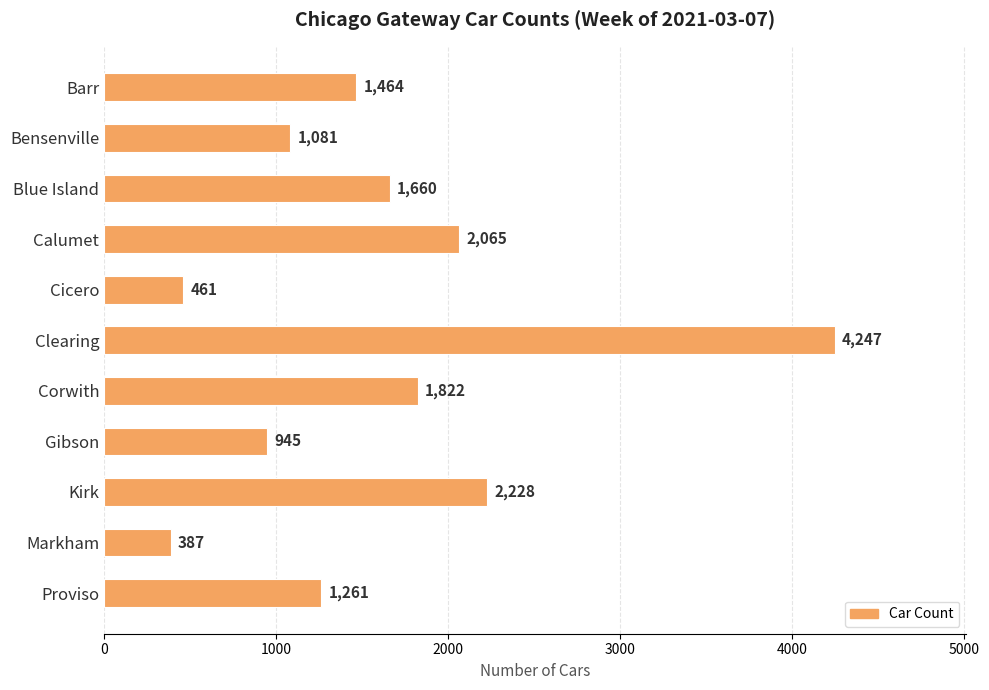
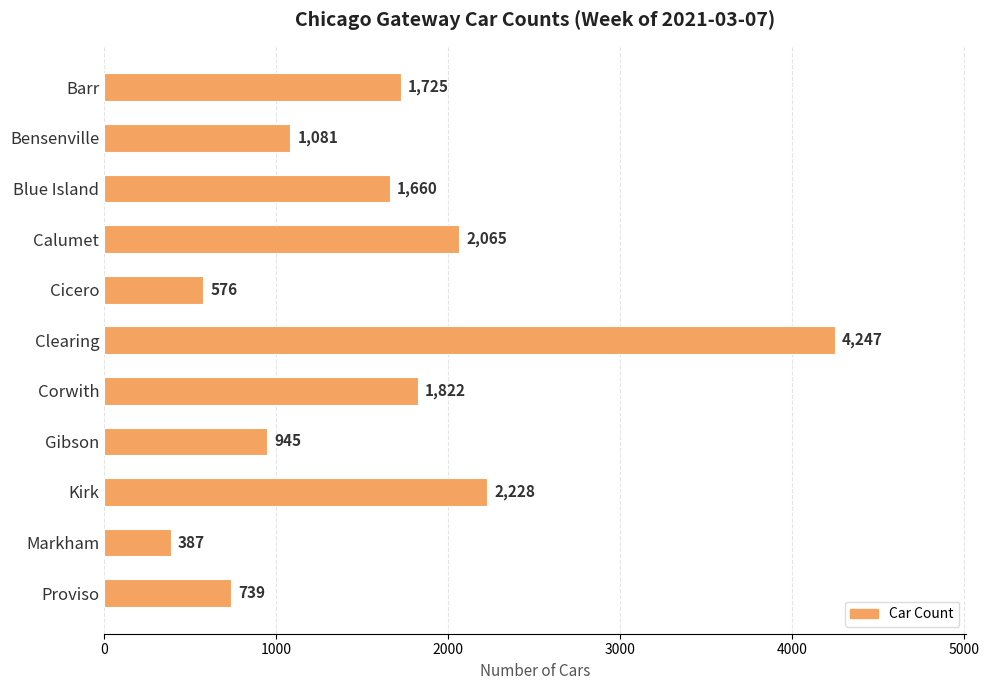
  {
-   "Barr": "1,464",
+   "Barr": "1,725",
    "Bensenville": "1,081",
    "Blue Island": "1,660",
    "Calumet": "2,065",
-   "Cicero": "461",
+   "Cicero": "576",
    "Clearing": "4,247",
    "Corwith": "1,822",
    "Gibson": "945",
    "Kirk": "2,228",
    "Markham": "387",
-   "Proviso": "1,261"
+   "Proviso": "739"
  }
